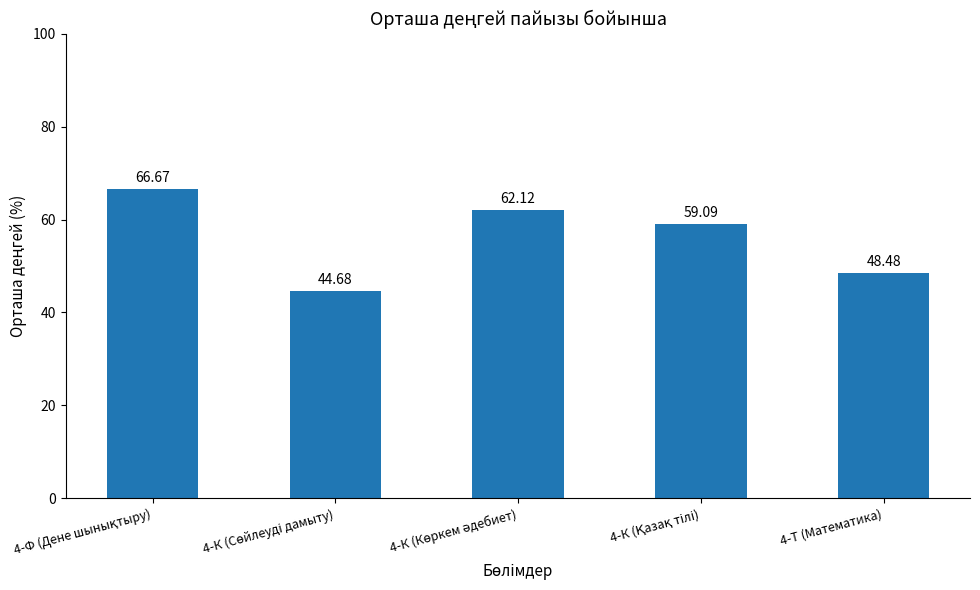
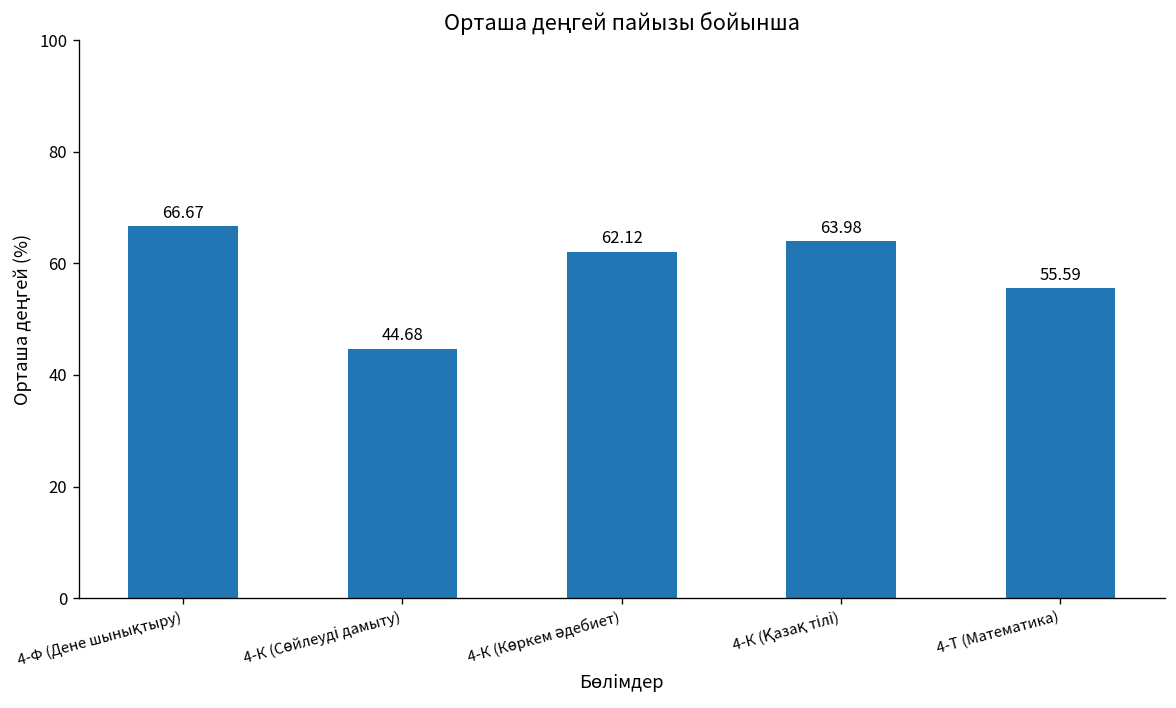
  {
    "4-Ф (Дене шынықтыру)": 66.67,
    "4-К (Сөйлеуді дамыту)": 44.68,
    "4-К (Көркем әдебиет)": 62.12,
-   "4-К (Қазақ тілі)": 59.09,
-   "4-Т (Математика)": 48.48
+   "4-К (Қазақ тілі)": 63.98,
+   "4-Т (Математика)": 55.59
  }
